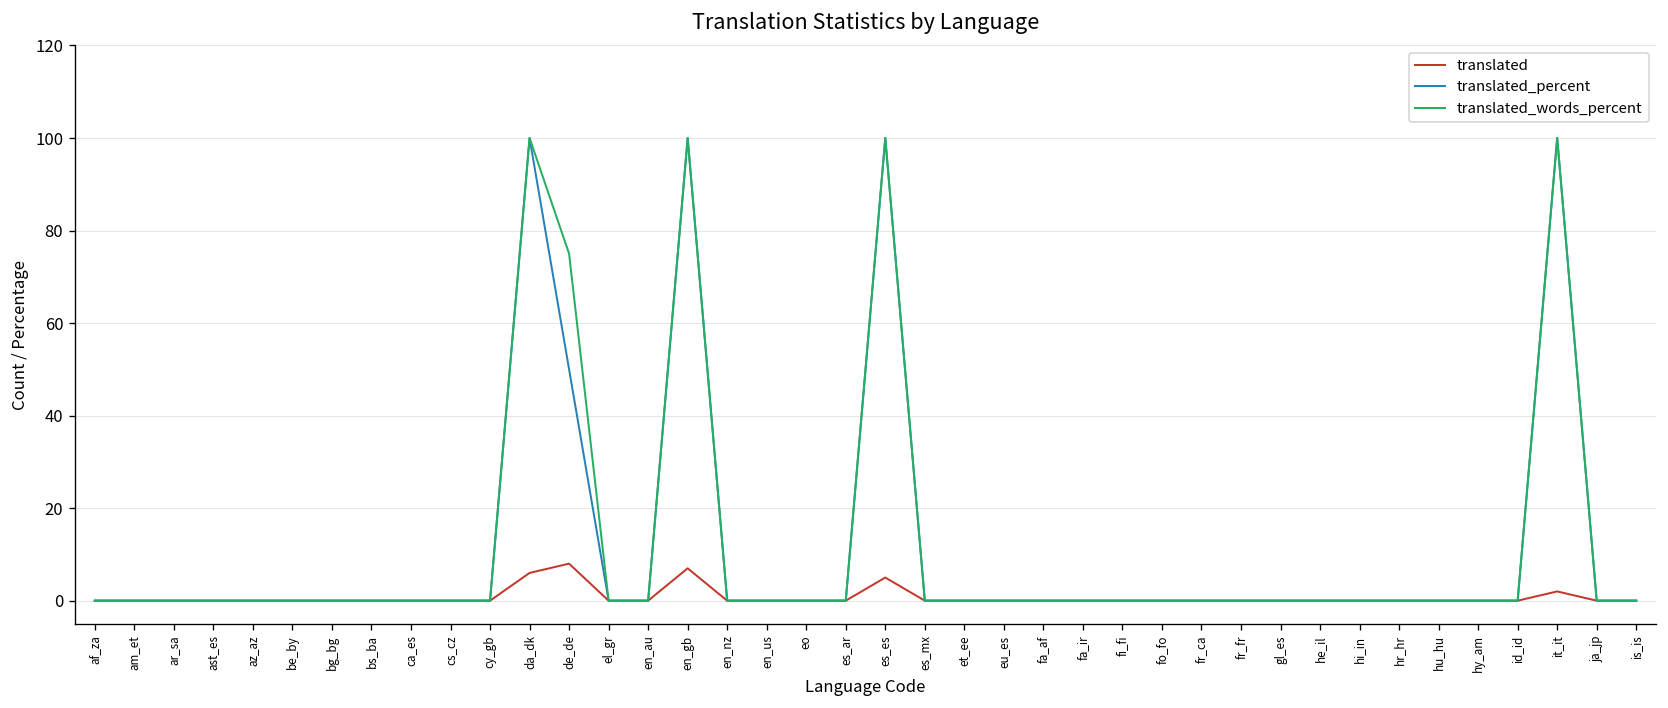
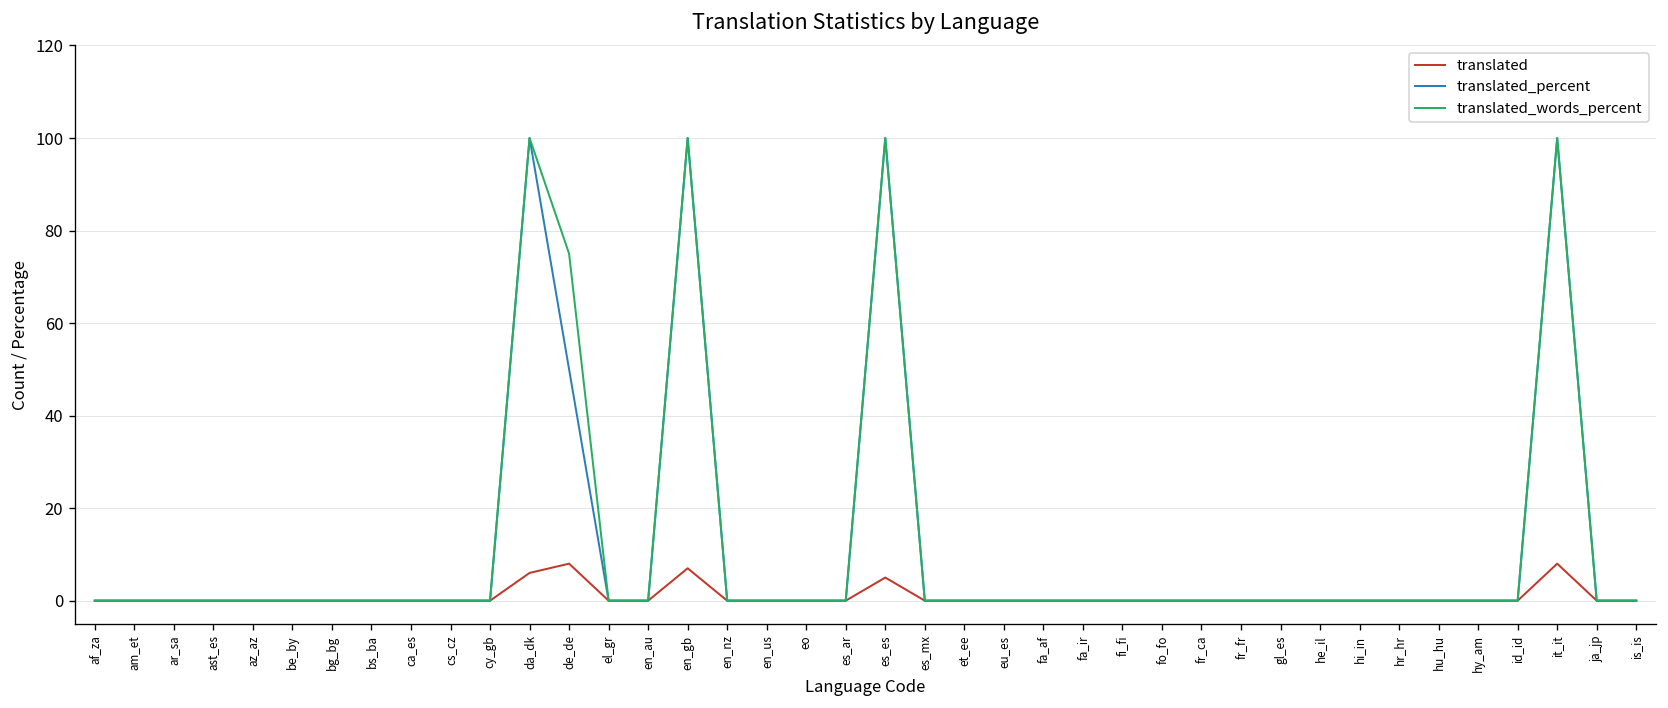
  {
    "translated": {
      "da_dk": 6,
      "de_de": 8,
      "en_gb": 7,
      "es_es": 5,
-     "it_it": 2
+     "it_it": 8
    },
    "translated_percent": {
      "de_de": 50
    },
    "translated_words_percent": {
      "de_de": 75
    }
  }
